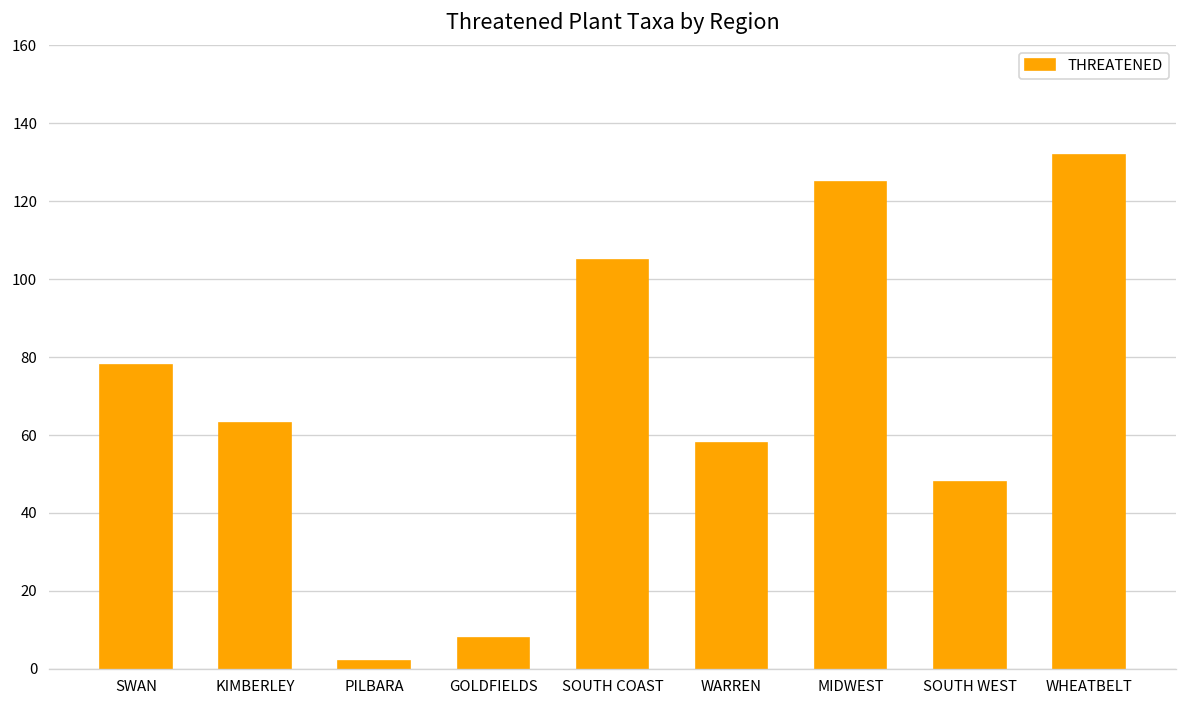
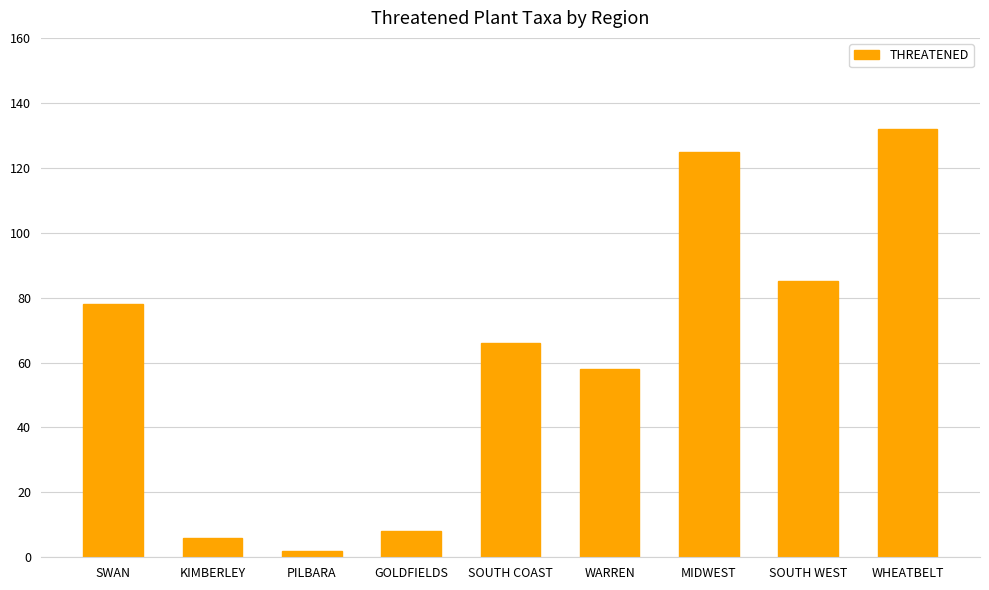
  {
    "SWAN": 78,
-   "KIMBERLEY": 63,
+   "KIMBERLEY": 6,
    "PILBARA": 2,
    "GOLDFIELDS": 8,
-   "SOUTH COAST": 105,
+   "SOUTH COAST": 66,
    "WARREN": 58,
    "MIDWEST": 125,
-   "SOUTH WEST": 48,
+   "SOUTH WEST": 85,
    "WHEATBELT": 132
  }
